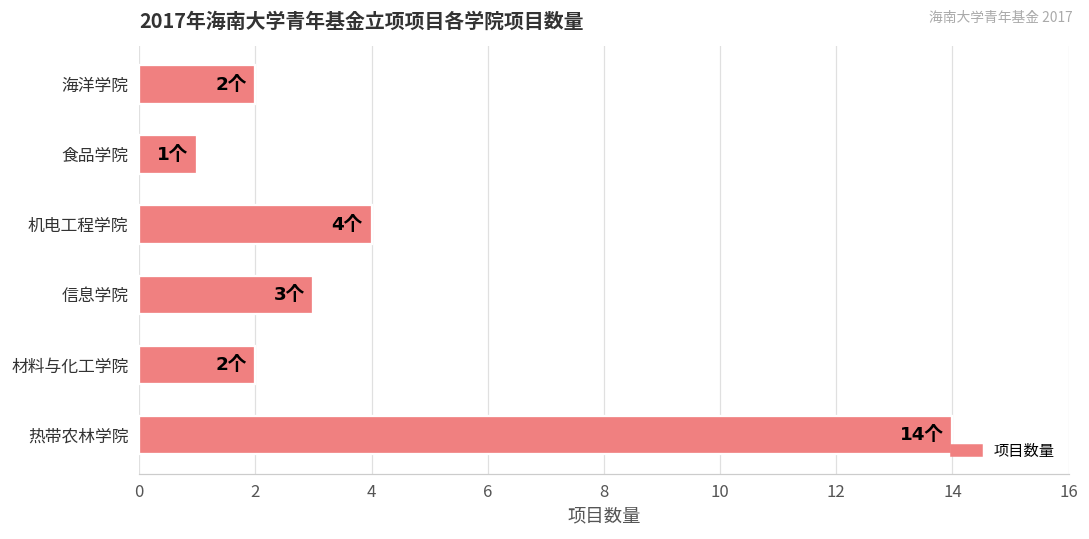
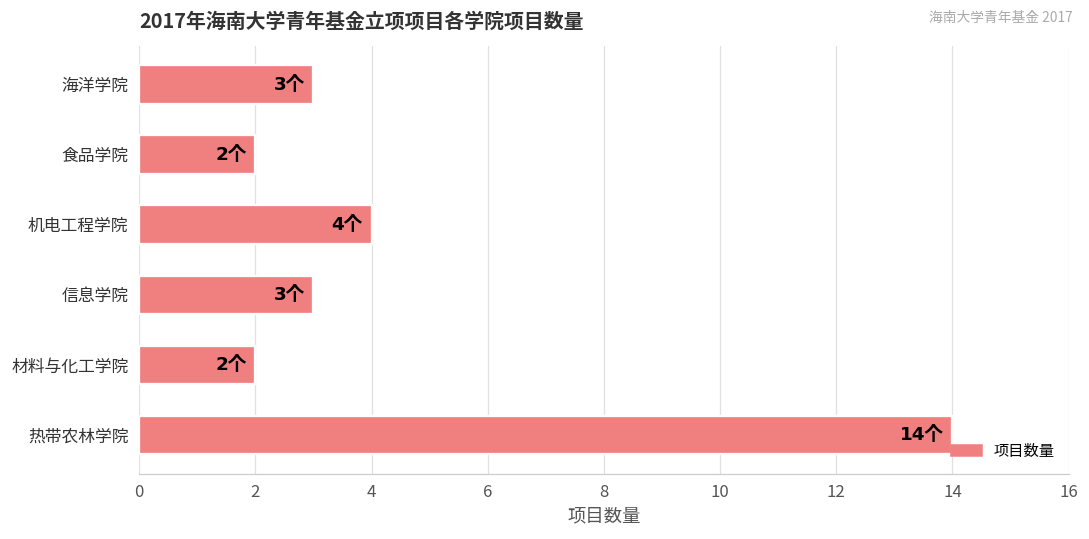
  {
-   "海洋学院": "2个",
-   "食品学院": "1个",
+   "海洋学院": "3个",
+   "食品学院": "2个",
    "机电工程学院": "4个",
    "信息学院": "3个",
    "材料与化工学院": "2个",
    "热带农林学院": "14个"
  }
